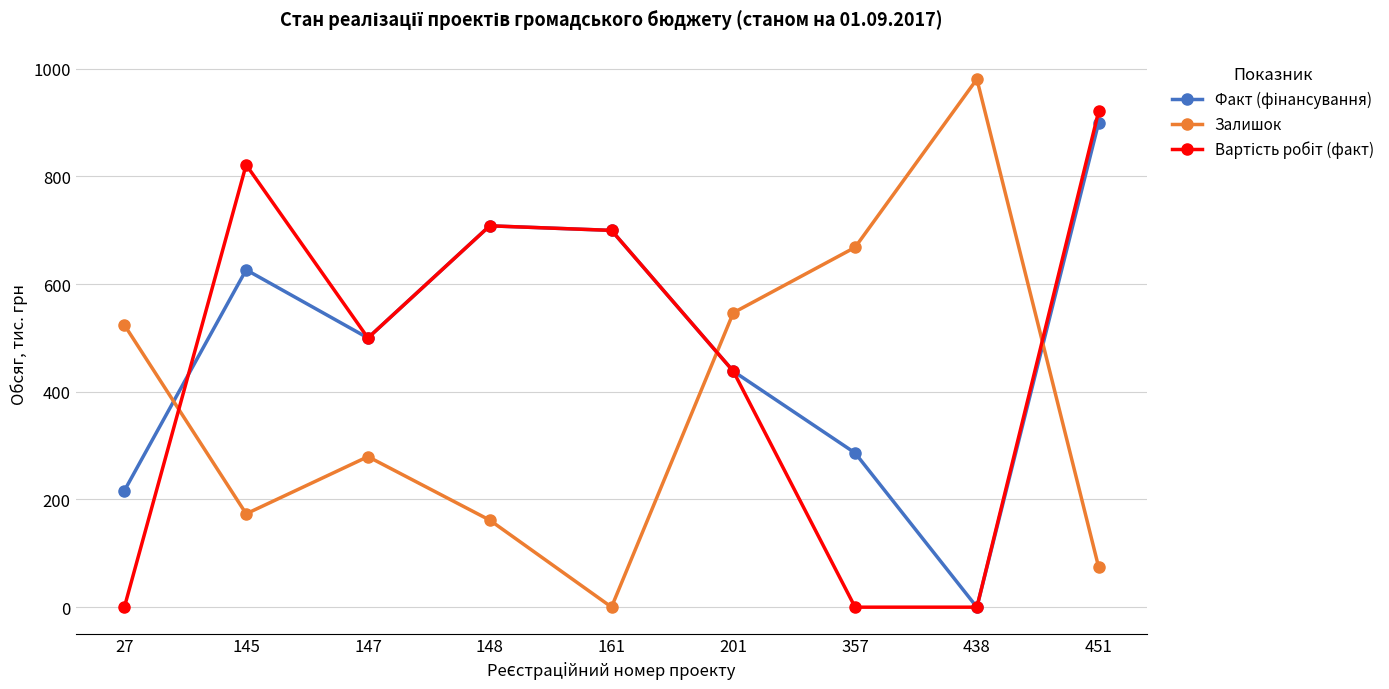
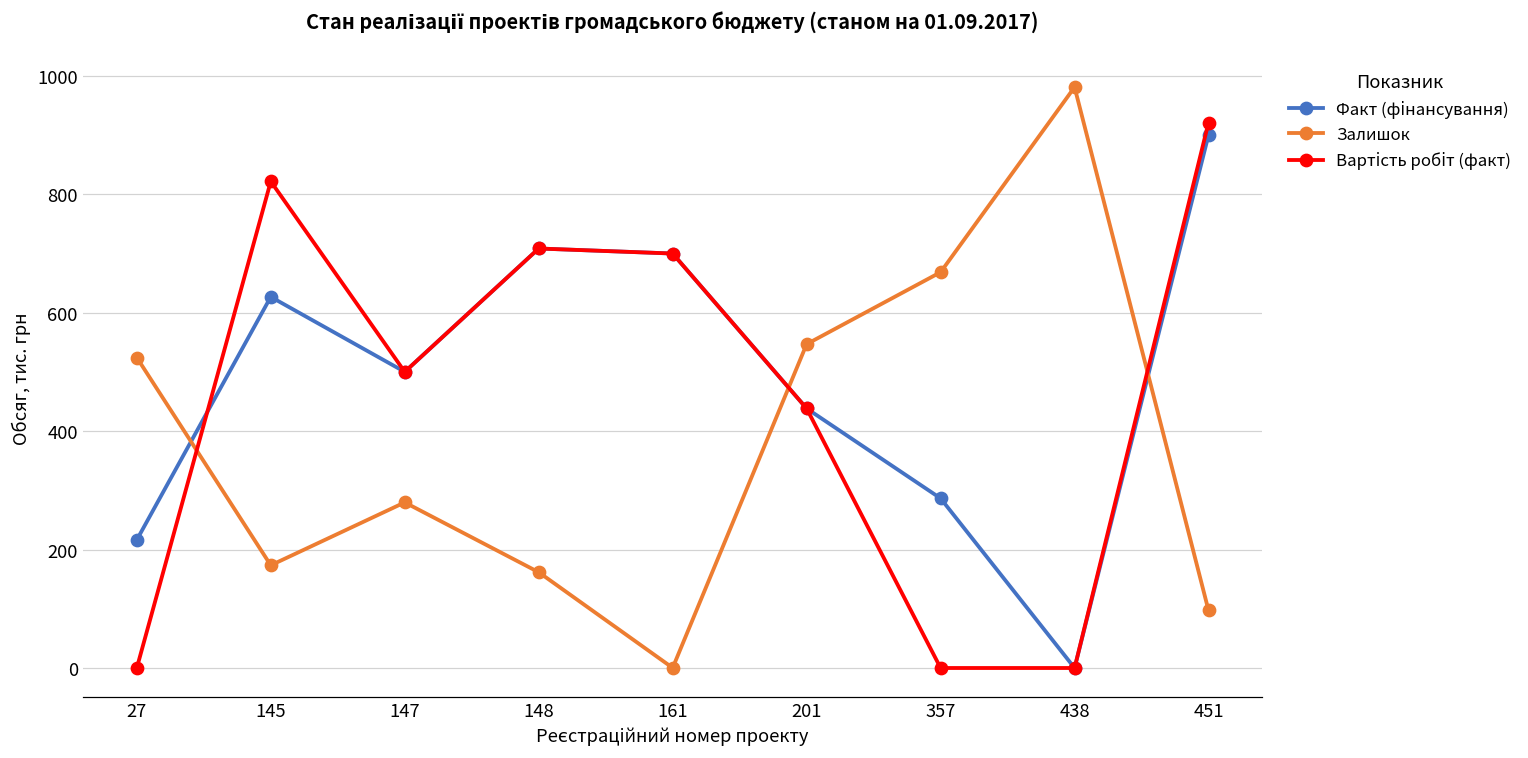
  {
    "Факт (фінансування)": {
      "27": 220,
      "145": 630,
      "357": 290,
      "451": 900
    },
    "Залишок": {
      "27": 520,
      "145": 170,
      "147": 280,
      "148": 160,
      "161": 0,
      "201": 550,
      "357": 670,
      "438": 980,
-     "451": 70
+     "451": 100
    },
    "Вартість робіт (факт)": {
      "27": 0,
      "145": 820,
      "357": 0,
      "451": 920
    }
  }
